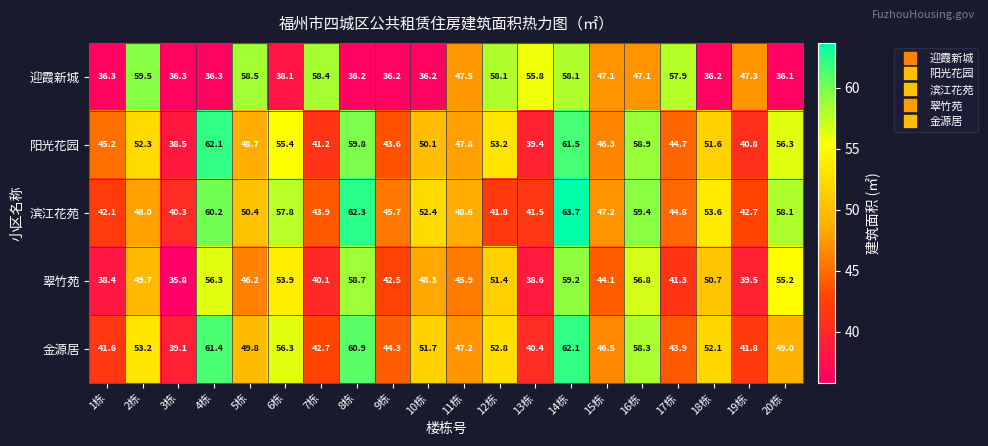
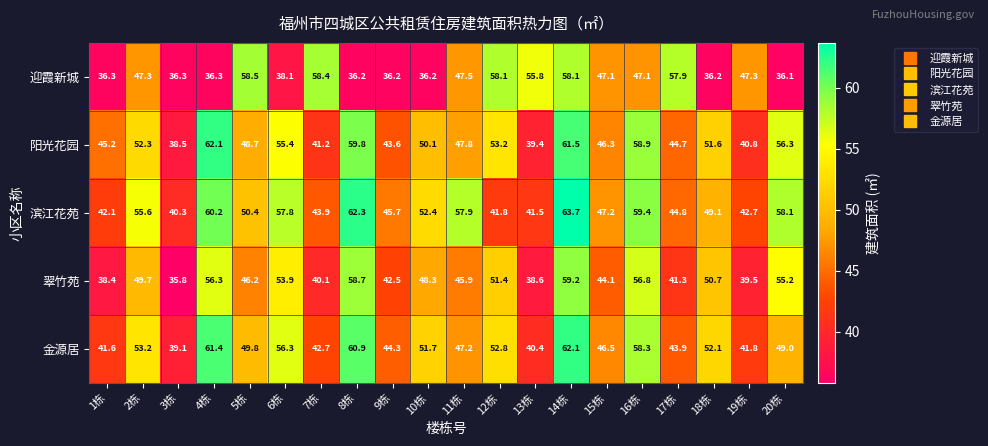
  {
    "迎霞新城": {
      "1栋": 36.3,
-     "2栋": 59.5,
+     "2栋": 47.3,
      "3栋": 36.3,
      "4栋": 36.3,
      "5栋": 58.5,
      "6栋": 38.1,
      "7栋": 58.4,
      "8栋": 36.2,
      "9栋": 36.2,
      "10栋": 36.2,
      "11栋": 47.5,
      "12栋": 58.1,
      "13栋": 55.8,
      "14栋": 58.1,
      "15栋": 47.1,
      "16栋": 47.1,
      "17栋": 57.9,
      "18栋": 36.2,
      "19栋": 47.3,
      "20栋": 36.1
    },
    "阳光花园": {
      "1栋": 45.2,
      "2栋": 52.3,
      "3栋": 38.5,
      "4栋": 62.1,
      "5栋": 48.7,
      "6栋": 55.4,
      "7栋": 41.2,
      "8栋": 59.8,
      "9栋": 43.6,
      "10栋": 50.1,
      "11栋": 47.8,
      "12栋": 53.2,
      "13栋": 39.4,
      "14栋": 61.5,
      "15栋": 46.3,
      "16栋": 58.9,
      "17栋": 44.7,
      "18栋": 51.6,
      "19栋": 40.8,
      "20栋": 56.3
    },
    "滨江花苑": {
      "1栋": 42.1,
-     "2栋": 48.0,
+     "2栋": 55.6,
      "3栋": 40.3,
      "4栋": 60.2,
      "5栋": 50.4,
      "6栋": 57.8,
      "7栋": 43.9,
      "8栋": 62.3,
      "9栋": 45.7,
      "10栋": 52.4,
-     "11栋": 48.6,
+     "11栋": 57.9,
      "12栋": 41.8,
      "13栋": 41.5,
      "14栋": 63.7,
      "15栋": 47.2,
      "16栋": 59.4,
      "17栋": 44.8,
-     "18栋": 53.6,
+     "18栋": 49.1,
      "19栋": 42.7,
      "20栋": 58.1
    },
    "翠竹苑": {
      "1栋": 38.4,
      "2栋": 49.7,
      "3栋": 35.8,
      "4栋": 56.3,
      "5栋": 46.2,
      "6栋": 53.9,
      "7栋": 40.1,
      "8栋": 58.7,
      "9栋": 42.5,
      "10栋": 48.3,
      "11栋": 45.9,
      "12栋": 51.4,
      "13栋": 38.6,
      "14栋": 59.2,
      "15栋": 44.1,
      "16栋": 56.8,
      "17栋": 41.3,
      "18栋": 50.7,
      "19栋": 39.5,
      "20栋": 55.2
    },
    "金源居": {
      "1栋": 41.6,
      "2栋": 53.2,
      "3栋": 39.1,
      "4栋": 61.4,
      "5栋": 49.8,
      "6栋": 56.3,
      "7栋": 42.7,
      "8栋": 60.9,
      "9栋": 44.3,
      "10栋": 51.7,
      "11栋": 47.2,
      "12栋": 52.8,
      "13栋": 40.4,
      "14栋": 62.1,
      "15栋": 46.5,
      "16栋": 58.3,
      "17栋": 43.9,
      "18栋": 52.1,
      "19栋": 41.8,
      "20栋": 49.0
    }
  }
